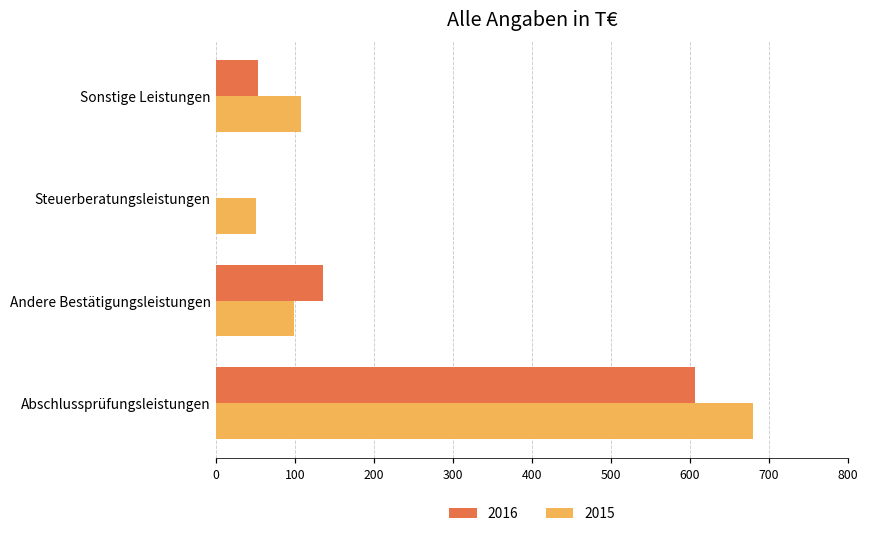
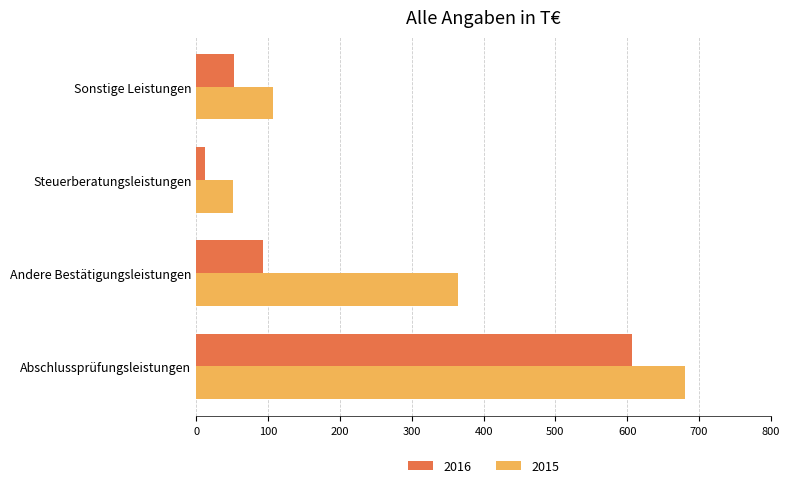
  {
    "2016": {
      "Sonstige Leistungen": 50,
-     "Steuerberatungsleistungen": 0,
-     "Andere Bestätigungsleistungen": 140,
+     "Steuerberatungsleistungen": 10,
+     "Andere Bestätigungsleistungen": 90,
      "Abschlussprüfungsleistungen": 610
    },
    "2015": {
      "Sonstige Leistungen": 110,
      "Steuerberatungsleistungen": 50,
-     "Andere Bestätigungsleistungen": 100,
+     "Andere Bestätigungsleistungen": 360,
      "Abschlussprüfungsleistungen": 680
    }
  }
